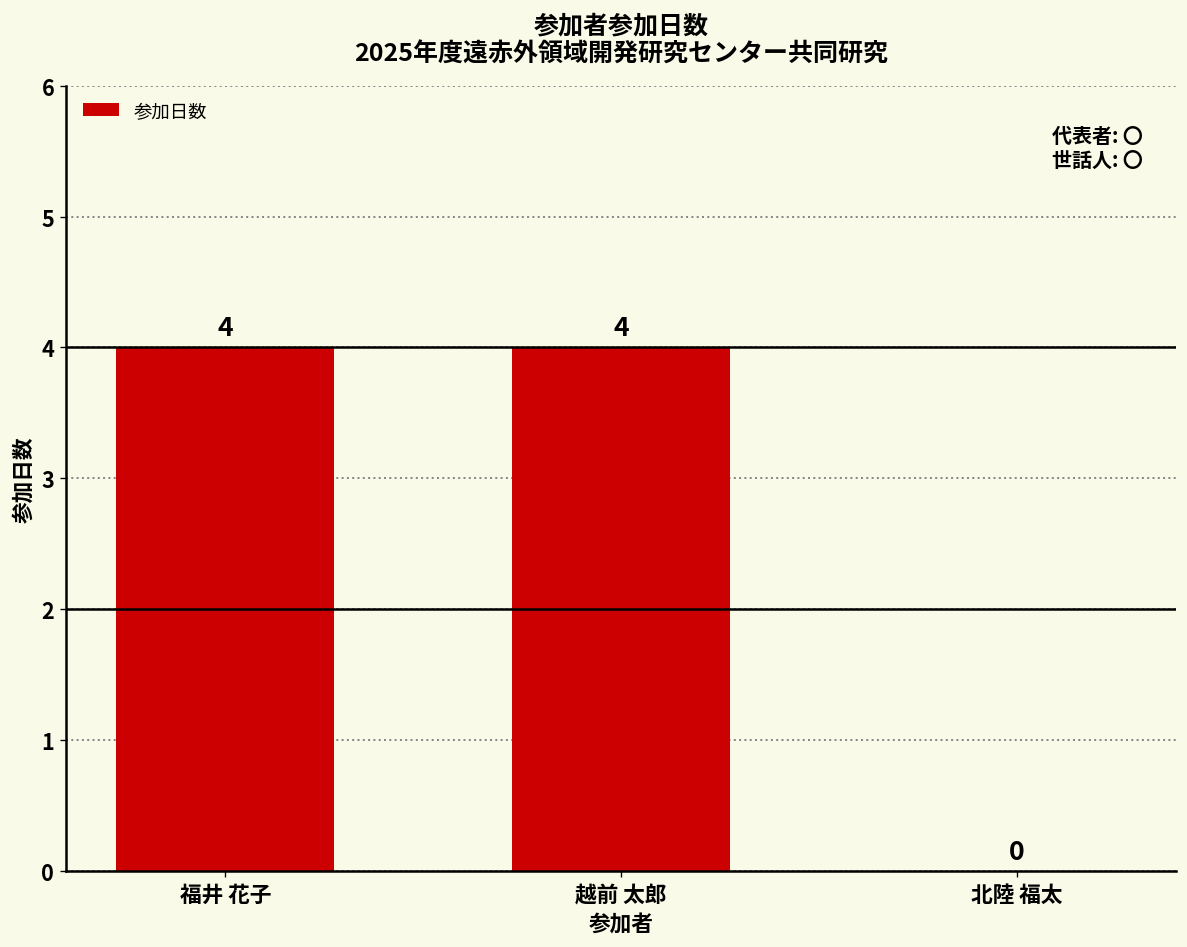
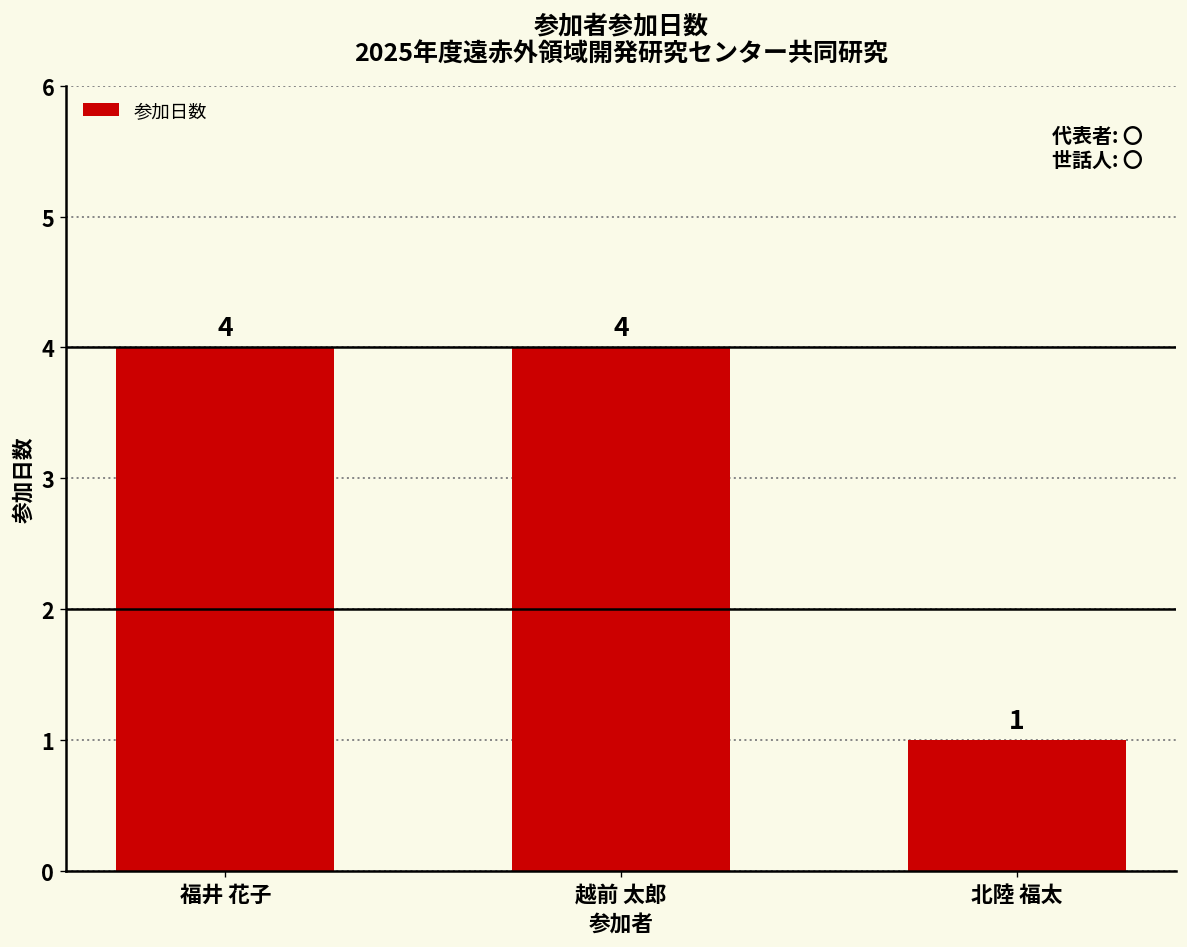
  {
    "福井 花子": 4,
    "越前 太郎": 4,
-   "北陸 福太": 0
+   "北陸 福太": 1
  }
